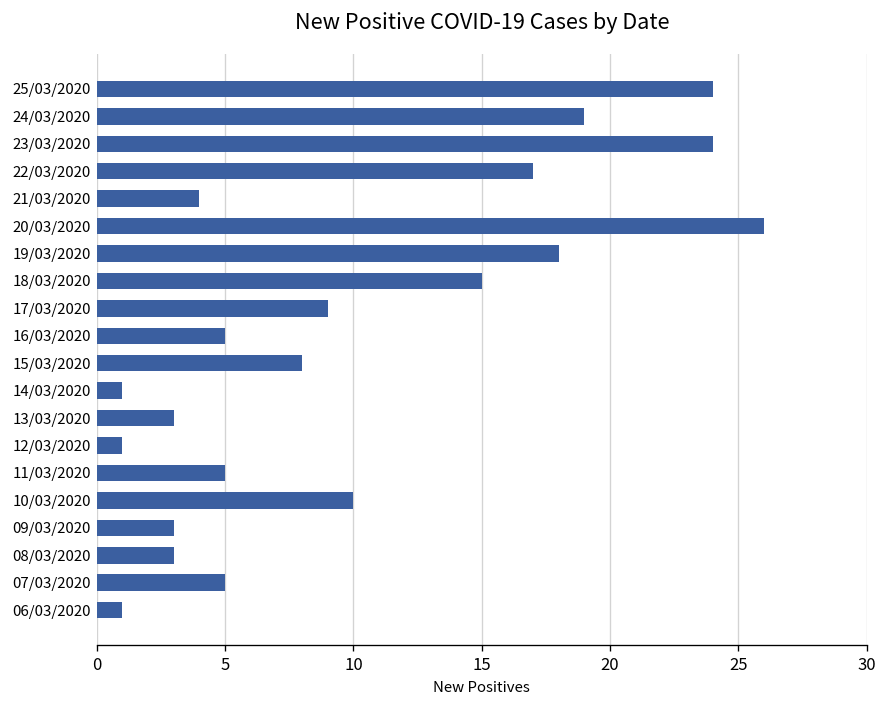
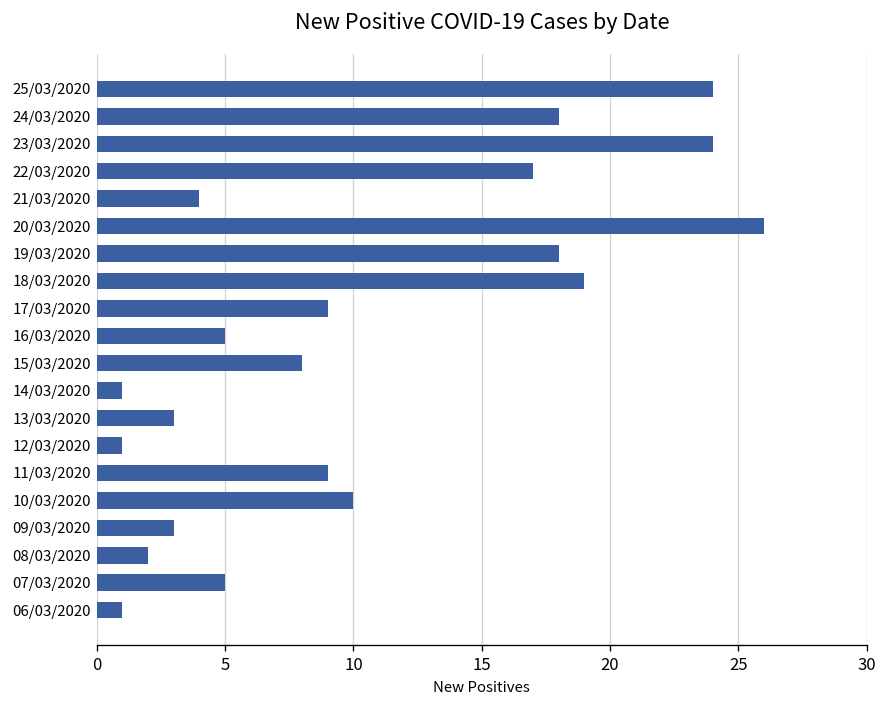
  {
    "25/03/2020": 24,
-   "24/03/2020": 19,
+   "24/03/2020": 18,
    "23/03/2020": 24,
    "22/03/2020": 17,
    "21/03/2020": 4,
    "20/03/2020": 26,
    "19/03/2020": 18,
-   "18/03/2020": 15,
+   "18/03/2020": 19,
    "17/03/2020": 9,
    "16/03/2020": 5,
    "15/03/2020": 8,
    "14/03/2020": 1,
    "13/03/2020": 3,
    "12/03/2020": 1,
-   "11/03/2020": 5,
+   "11/03/2020": 9,
    "10/03/2020": 10,
    "09/03/2020": 3,
-   "08/03/2020": 3,
+   "08/03/2020": 2,
    "07/03/2020": 5,
    "06/03/2020": 1
  }
